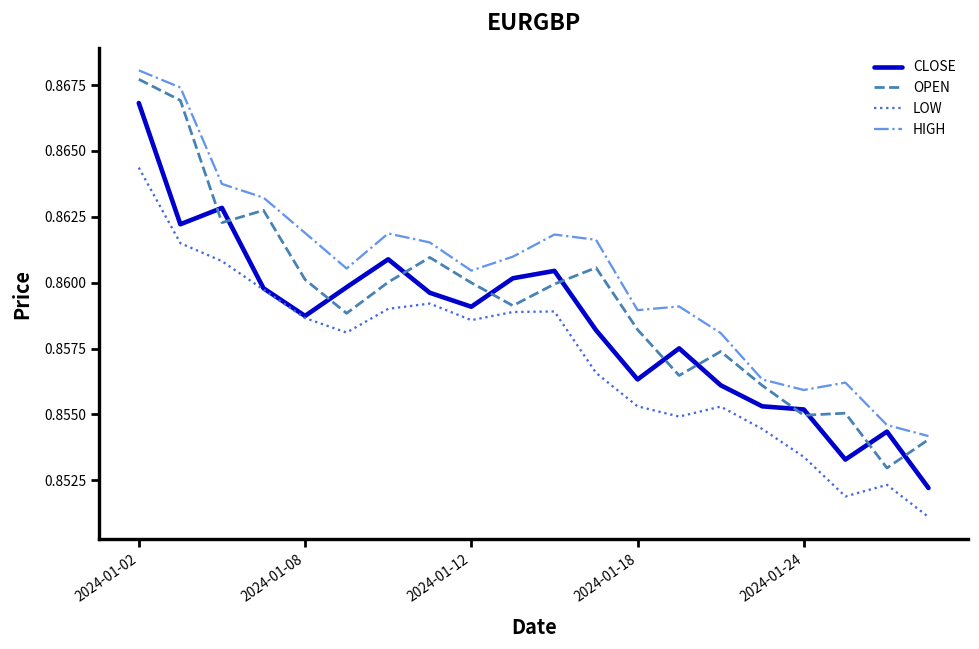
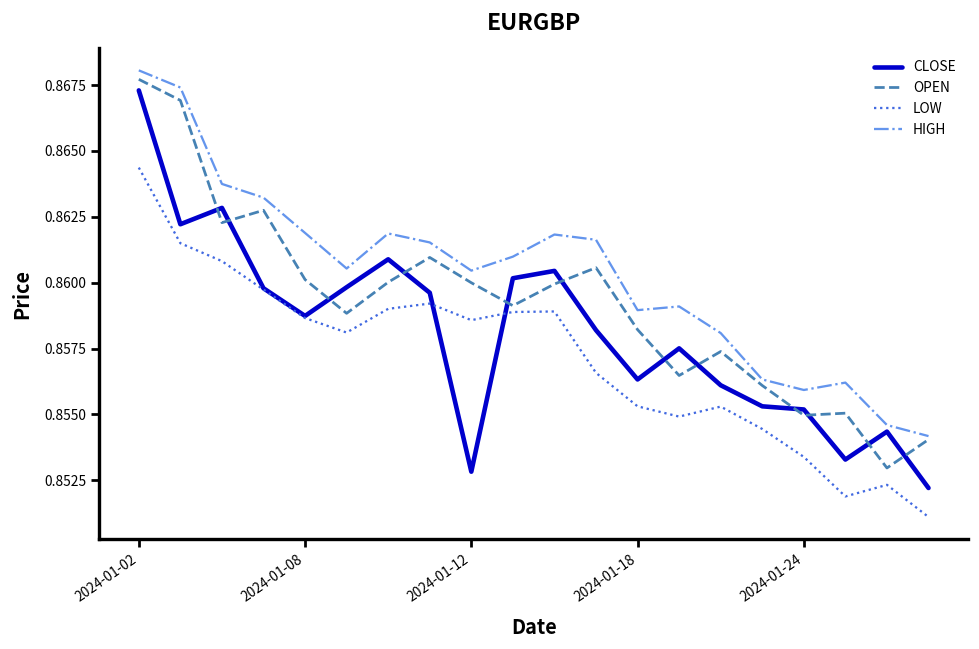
  {
    "CLOSE": {
-     "2024-01-02": 0.8668,
-     "2024-01-12": 0.8591,
+     "2024-01-02": 0.8673,
+     "2024-01-12": 0.8528,
      "2024-01-18": 0.8563,
      "2024-01-24": 0.8552
    }
  }
